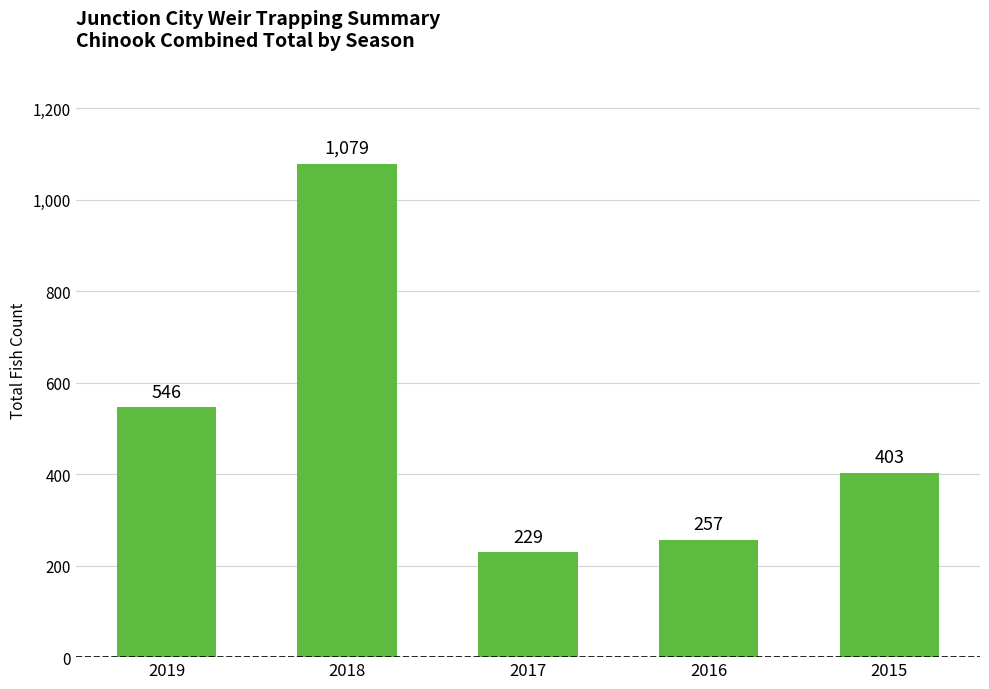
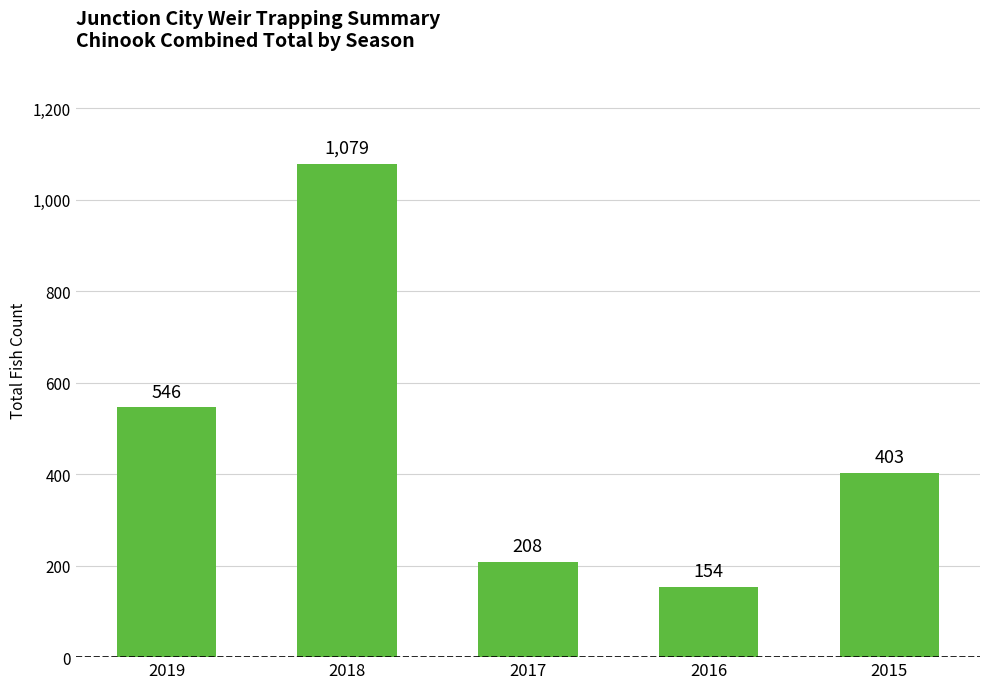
  {
    "2019": "546",
    "2018": "1,079",
-   "2017": "229",
-   "2016": "257",
+   "2017": "208",
+   "2016": "154",
    "2015": "403"
  }
